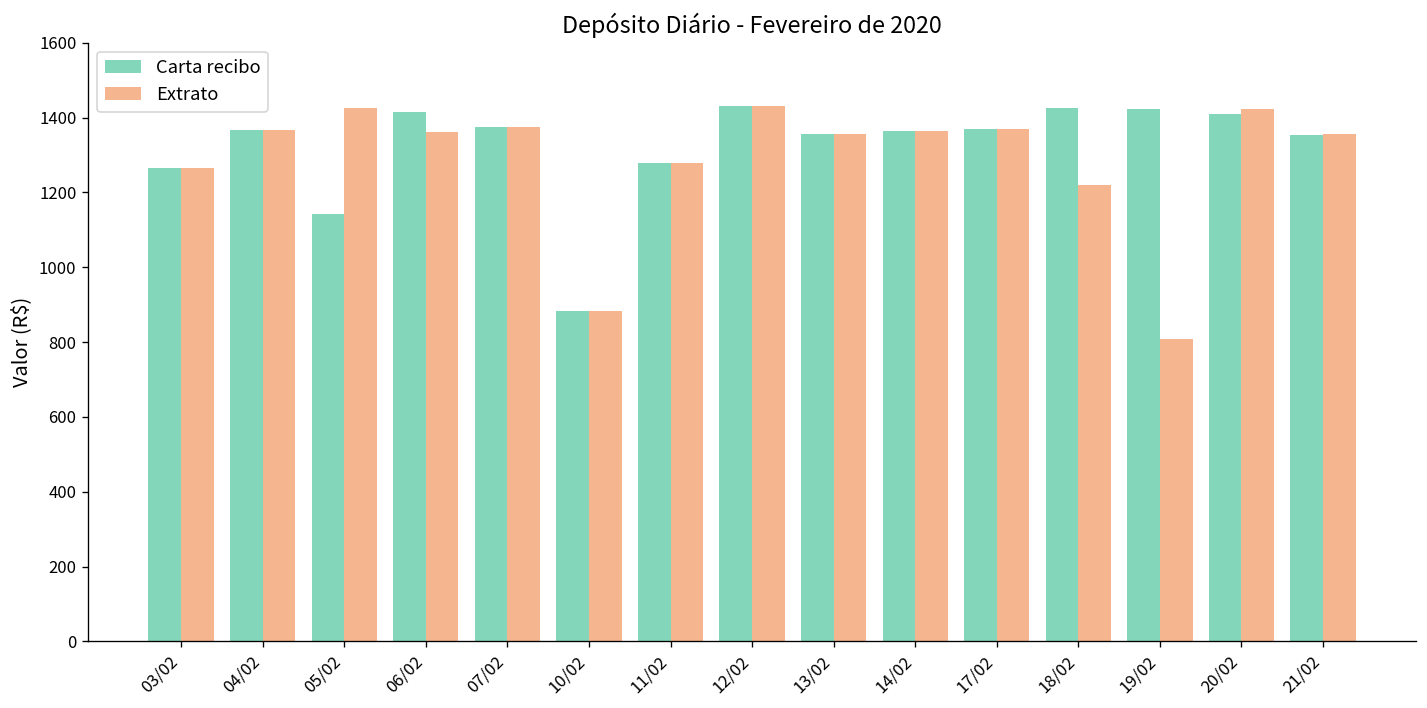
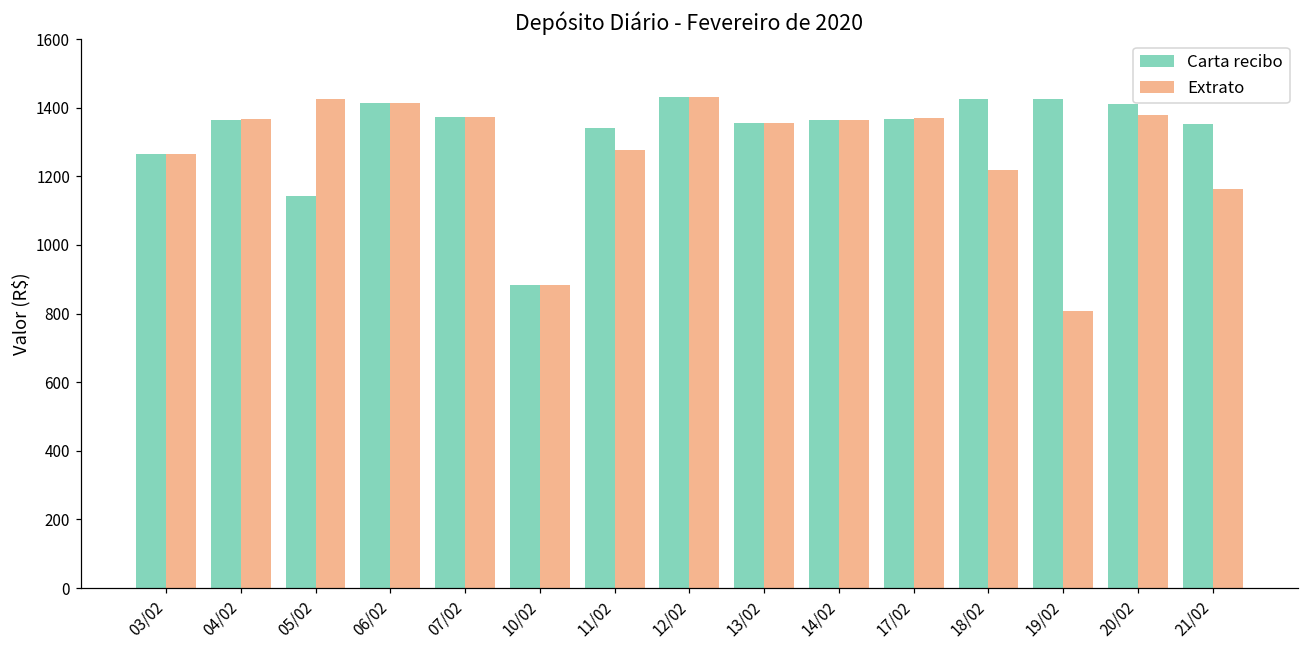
  {
    "Carta recibo": {
      "03/02": 1270,
      "04/02": 1370,
      "05/02": 1140,
      "06/02": 1410,
      "07/02": 1370,
      "10/02": 880,
-     "11/02": 1280,
+     "11/02": 1340,
      "12/02": 1430,
      "13/02": 1360,
      "14/02": 1370,
      "17/02": 1370,
      "18/02": 1430,
      "19/02": 1420,
      "20/02": 1410,
      "21/02": 1350
    },
    "Extrato": {
      "03/02": 1270,
      "04/02": 1370,
      "05/02": 1430,
-     "06/02": 1360,
+     "06/02": 1420,
      "07/02": 1370,
      "10/02": 880,
      "11/02": 1280,
      "12/02": 1430,
      "13/02": 1360,
      "14/02": 1370,
      "17/02": 1370,
      "18/02": 1220,
      "19/02": 810,
-     "20/02": 1420,
-     "21/02": 1360
+     "20/02": 1380,
+     "21/02": 1160
    }
  }
